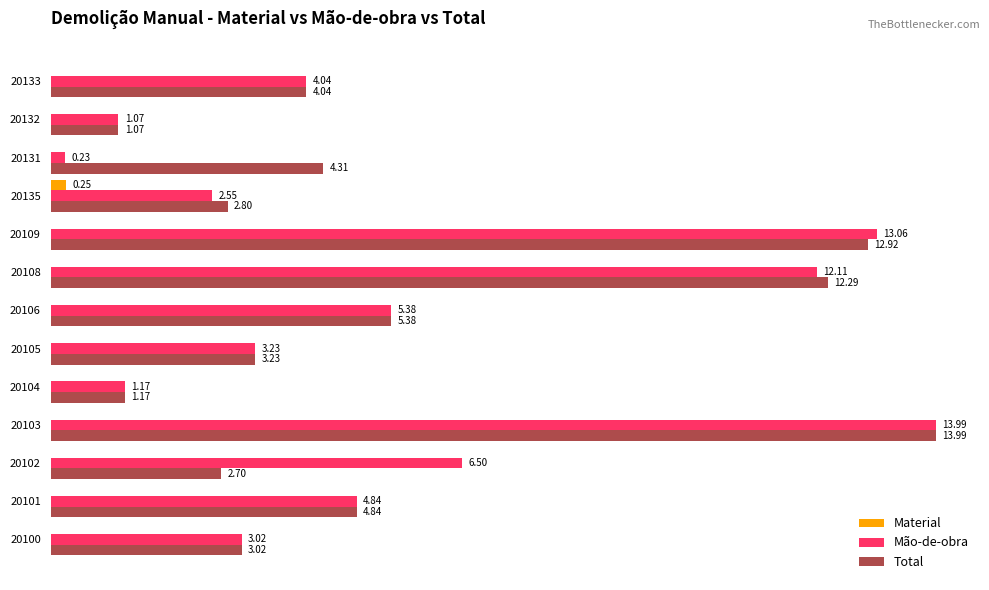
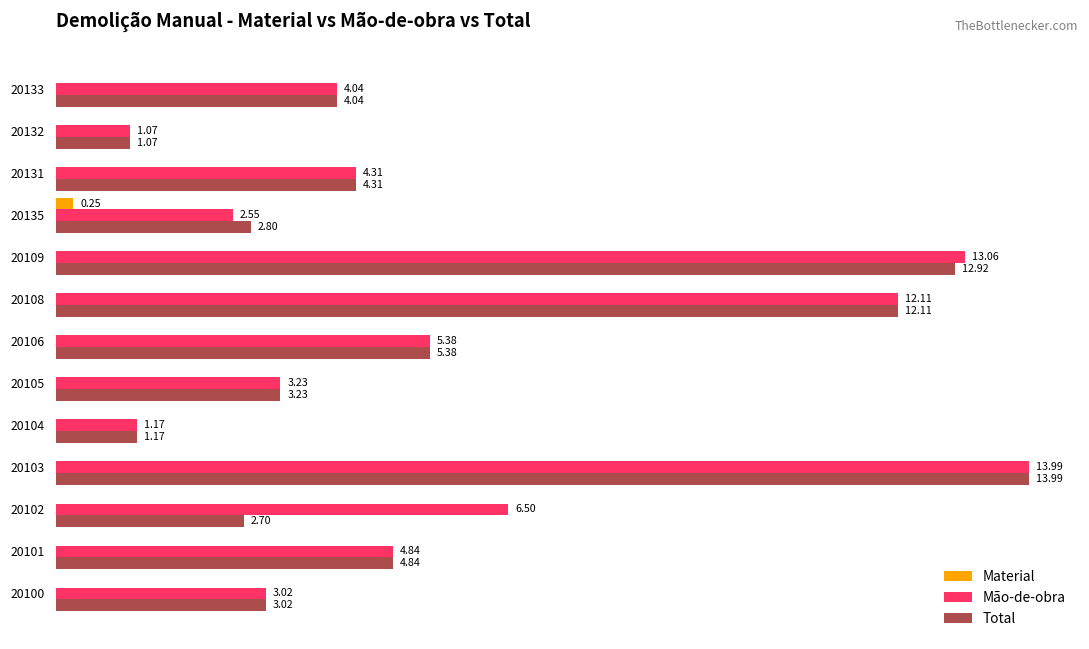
  {
    "Material": {
      "20135": 0.25
    },
    "Mão-de-obra": {
      "20133": 4.04,
      "20132": 1.07,
-     "20131": 0.23,
+     "20131": 4.31,
      "20135": 2.55,
      "20109": 13.06,
      "20108": 12.11,
      "20106": 5.38,
      "20105": 3.23,
      "20104": 1.17,
      "20103": 13.99,
      "20102": 6.50,
      "20101": 4.84,
      "20100": 3.02
    },
    "Total": {
      "20133": 4.04,
      "20132": 1.07,
      "20131": 4.31,
      "20135": 2.80,
      "20109": 12.92,
-     "20108": 12.29,
+     "20108": 12.11,
      "20106": 5.38,
      "20105": 3.23,
      "20104": 1.17,
      "20103": 13.99,
      "20102": 2.70,
      "20101": 4.84,
      "20100": 3.02
    }
  }
